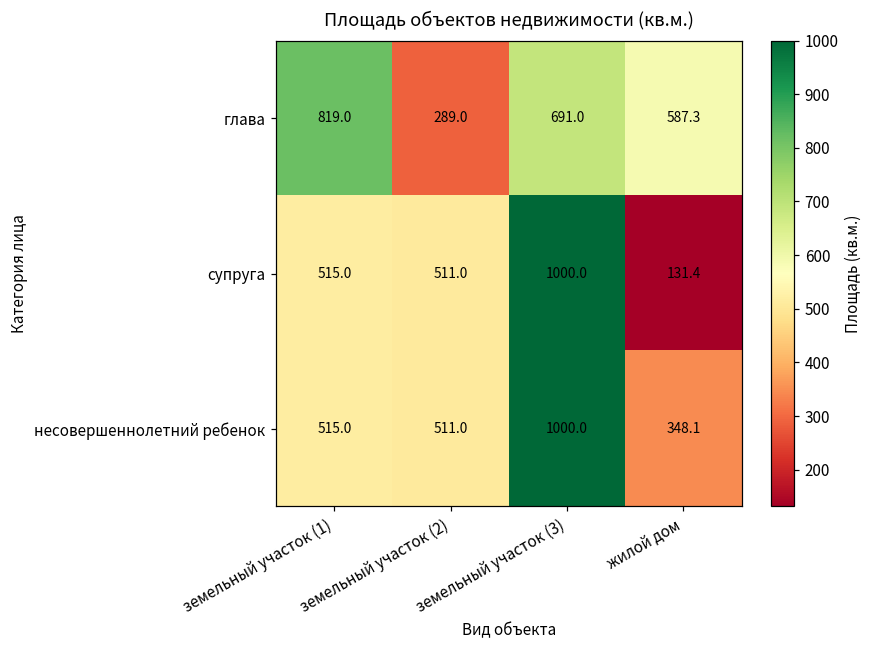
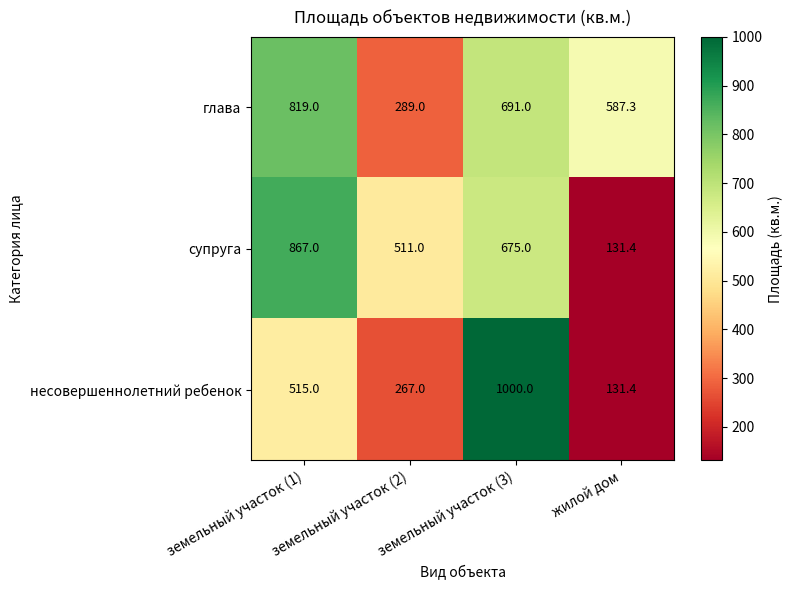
  {
    "глава": {
      "земельный участок (1)": 819.0,
      "земельный участок (2)": 289.0,
      "земельный участок (3)": 691.0,
      "жилой дом": 587.3
    },
    "супруга": {
-     "земельный участок (1)": 515.0,
+     "земельный участок (1)": 867.0,
      "земельный участок (2)": 511.0,
-     "земельный участок (3)": 1000.0,
+     "земельный участок (3)": 675.0,
      "жилой дом": 131.4
    },
    "несовершеннолетний ребенок": {
      "земельный участок (1)": 515.0,
-     "земельный участок (2)": 511.0,
+     "земельный участок (2)": 267.0,
      "земельный участок (3)": 1000.0,
-     "жилой дом": 348.1
+     "жилой дом": 131.4
    }
  }
